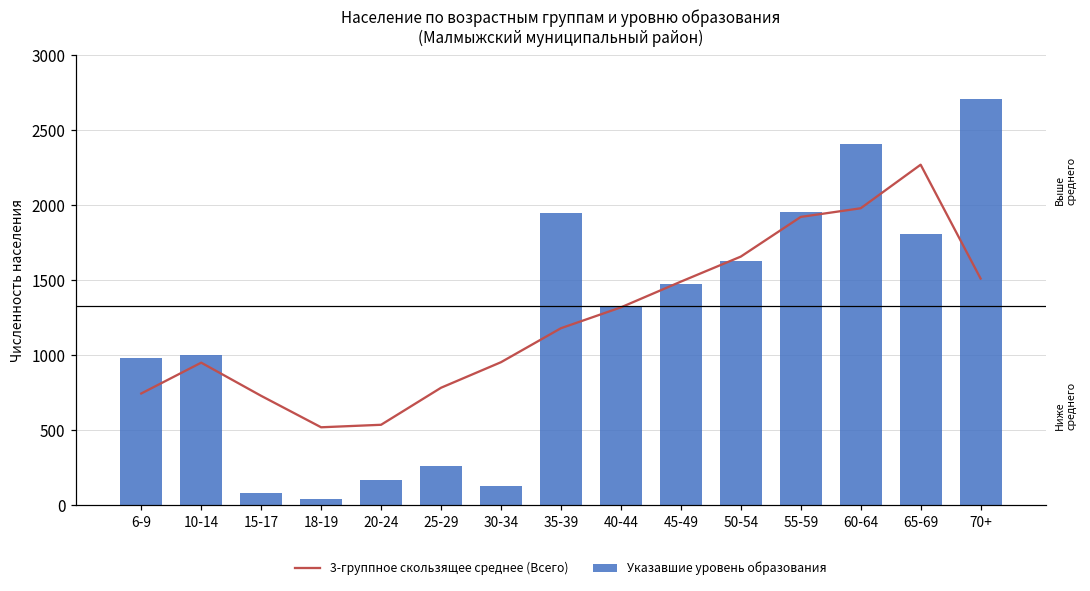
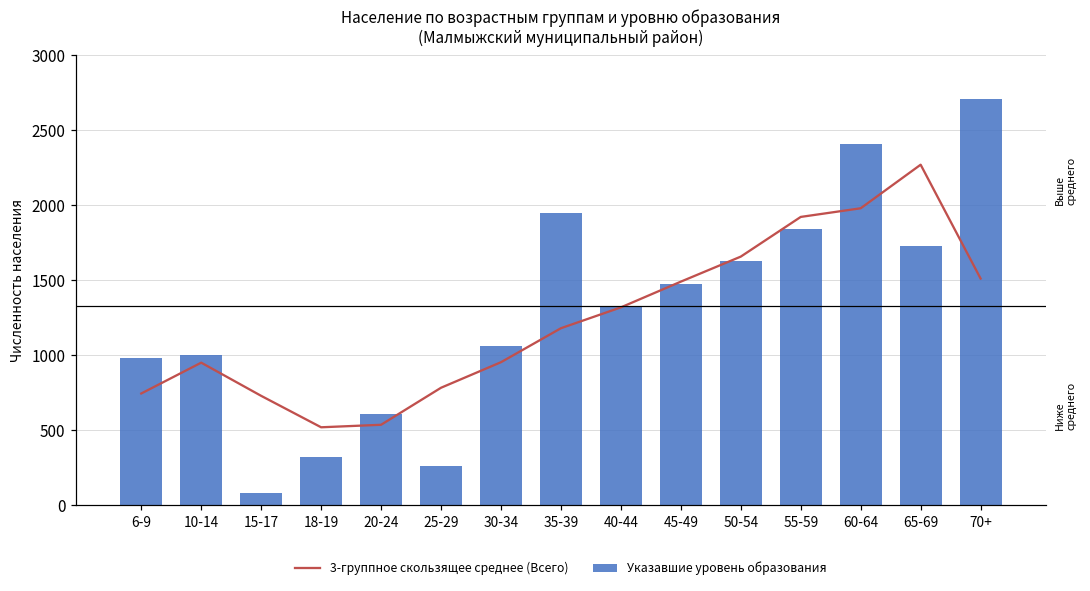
  {
    "3-группное скользящее среднее (Всего)": {
      "6-9": 740,
      "10-14": 950,
      "15-17": 730,
      "18-19": 520,
      "20-24": 540,
      "25-29": 780,
      "30-34": 950,
      "35-39": 1180,
      "40-44": 1320,
      "45-49": 1490,
      "50-54": 1660,
      "55-59": 1920,
      "60-64": 1980,
      "65-69": 2270,
      "70+": 1510
    },
    "Указавшие уровень образования": {
      "6-9": 980,
      "10-14": 1000,
      "15-17": 80,
-     "18-19": 40,
-     "20-24": 170,
+     "18-19": 320,
+     "20-24": 610,
      "25-29": 260,
-     "30-34": 130,
+     "30-34": 1060,
      "35-39": 1950,
      "40-44": 1330,
      "45-49": 1470,
      "50-54": 1630,
-     "55-59": 1960,
+     "55-59": 1840,
      "60-64": 2410,
-     "65-69": 1810,
+     "65-69": 1730,
      "70+": 2710
    }
  }
